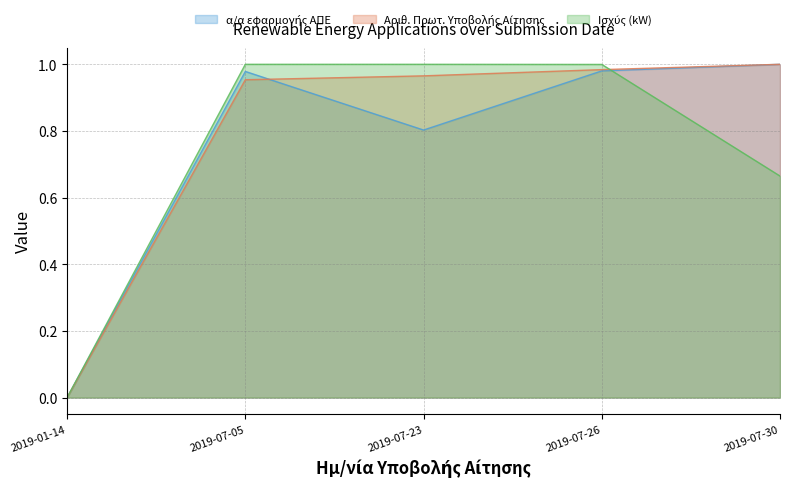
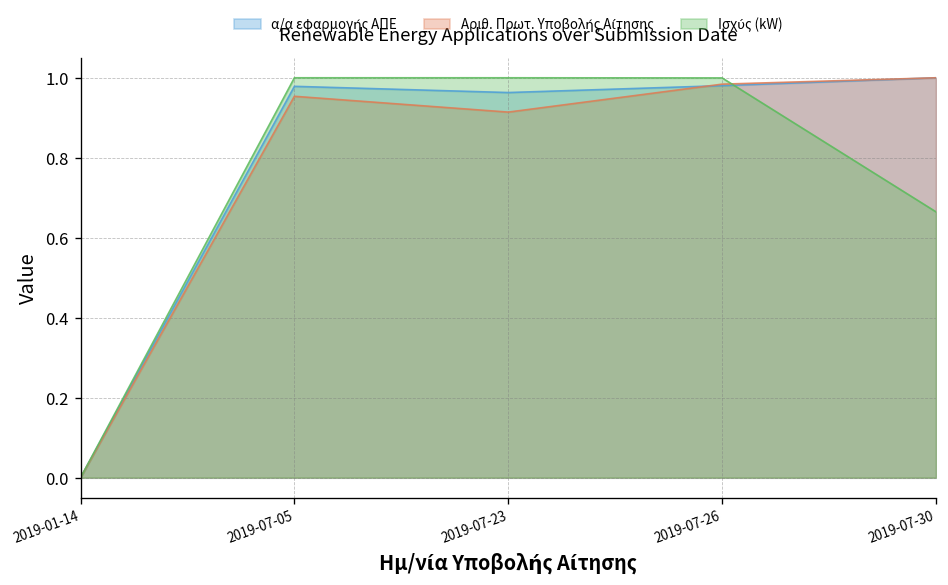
  {
    "α/α εφαρμογής ΑΠΕ": {
      "2019-07-05": 0.98,
-     "2019-07-23": 0.80
+     "2019-07-23": 0.96
    },
    "Αριθ. Πρωτ. Υποβολής Αίτησης": {
      "2019-07-05": 0.95,
-     "2019-07-23": 0.97
+     "2019-07-23": 0.91
    },
    "Ισχύς (kW)": {
      "2019-07-05": 1.00,
      "2019-07-23": 1.00,
      "2019-07-26": 1.00,
      "2019-07-30": 0.66
    }
  }
